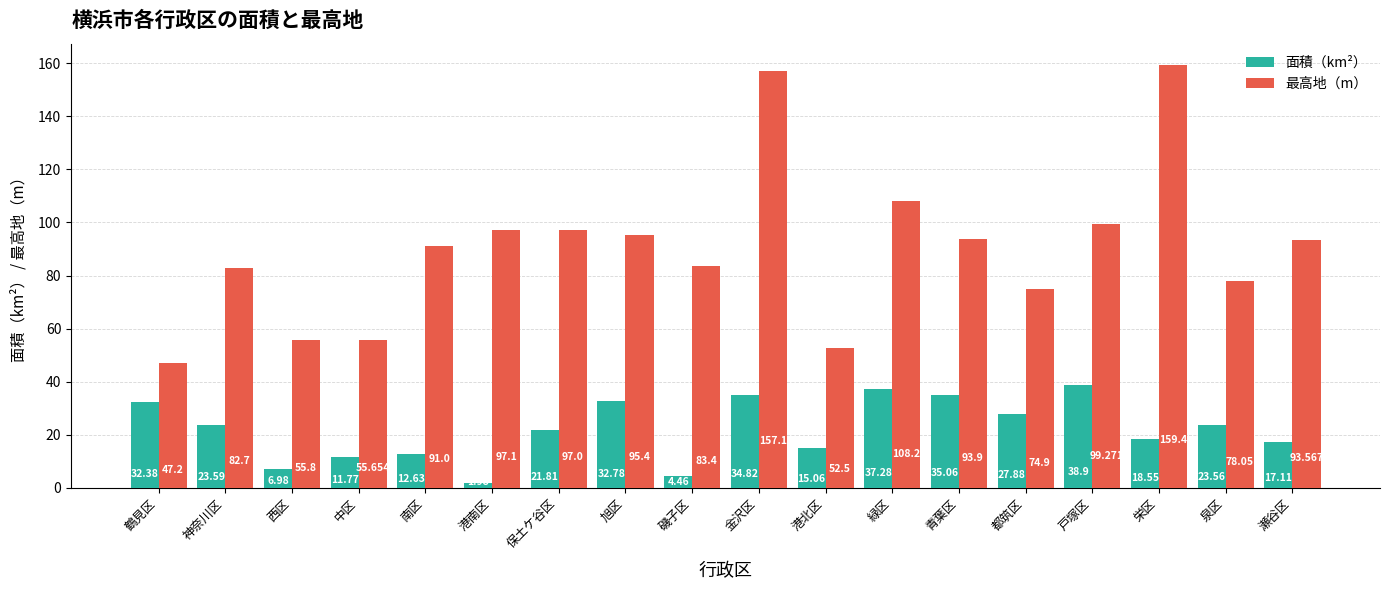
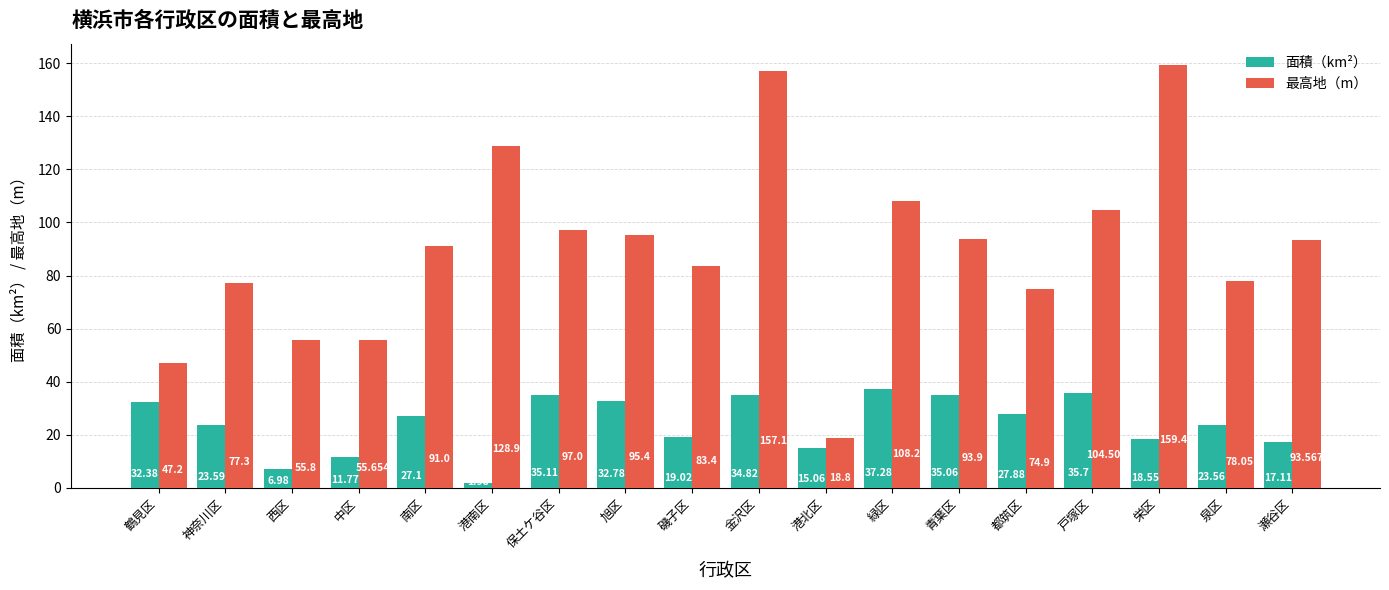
  {
    "面積（km²）": {
      "鶴見区": 32.38,
      "神奈川区": 23.59,
      "西区": 6.98,
      "中区": 11.77,
-     "南区": 12.63,
-     "保土ケ谷区": 21.81,
+     "南区": 27.1,
+     "保土ケ谷区": 35.11,
      "旭区": 32.78,
-     "磯子区": 4.46,
+     "磯子区": 19.02,
      "金沢区": 34.82,
      "港北区": 15.06,
      "緑区": 37.28,
      "青葉区": 35.06,
      "都筑区": 27.88,
-     "戸塚区": 38.9,
+     "戸塚区": 35.7,
      "栄区": 18.55,
      "泉区": 23.56,
      "瀬谷区": 17.11
    },
    "最高地（m）": {
      "鶴見区": 47.2,
-     "神奈川区": 82.7,
+     "神奈川区": 77.3,
      "西区": 55.8,
      "中区": 55.654,
      "南区": 91.0,
-     "港南区": 97.1,
+     "港南区": 128.9,
      "保土ケ谷区": 97.0,
      "旭区": 95.4,
      "磯子区": 83.4,
      "金沢区": 157.1,
-     "港北区": 52.5,
+     "港北区": 18.8,
      "緑区": 108.2,
      "青葉区": 93.9,
      "都筑区": 74.9,
-     "戸塚区": 99.271,
+     "戸塚区": 104.507,
      "栄区": 159.4,
      "泉区": 78.05,
      "瀬谷区": 93.567
    }
  }
